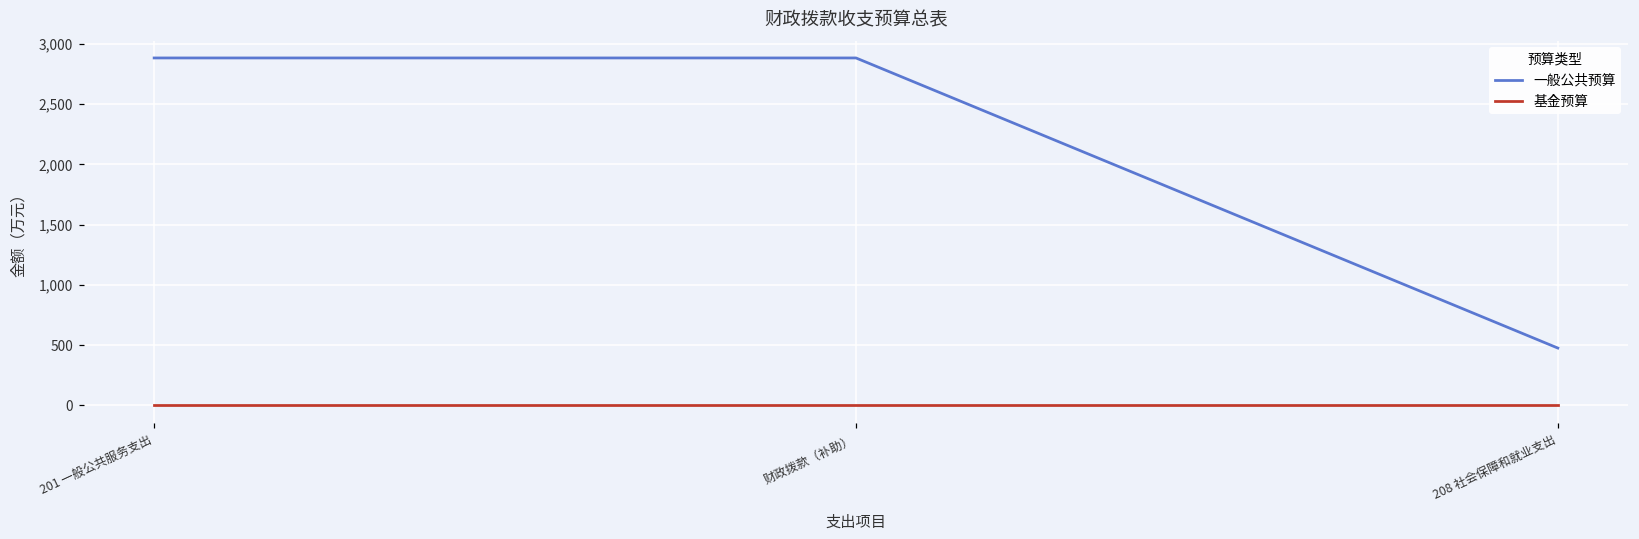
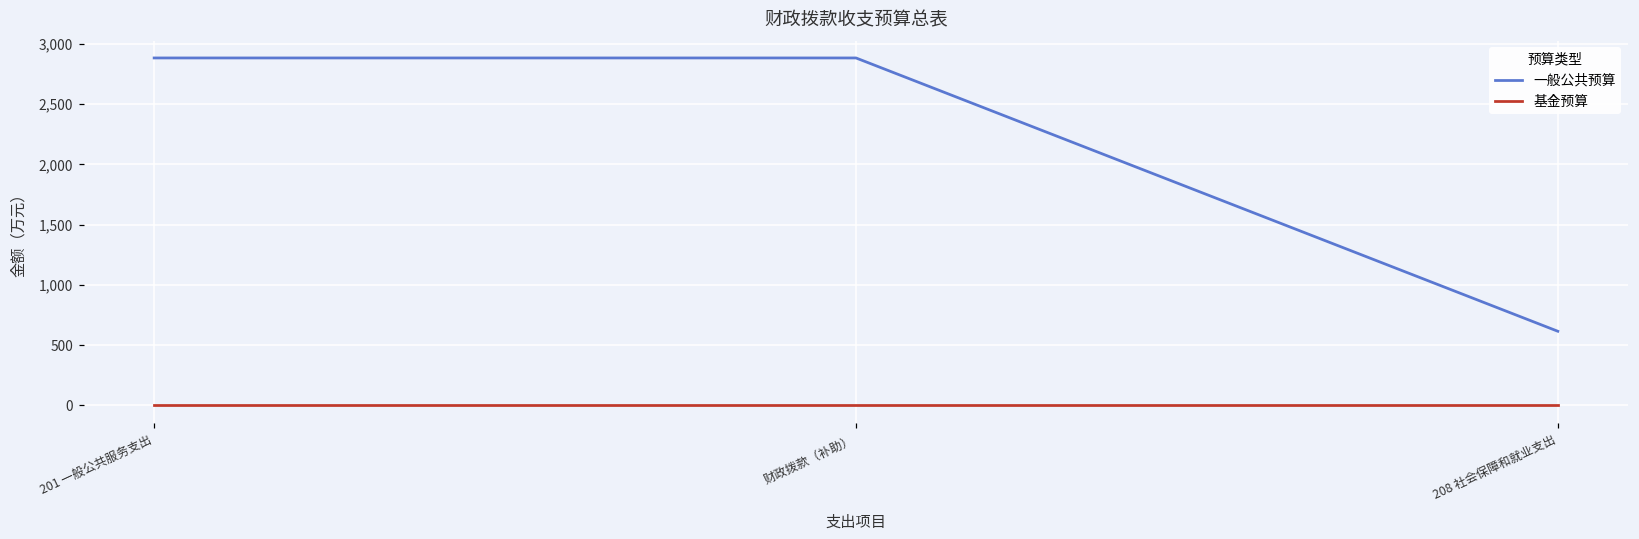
  {
    "一般公共预算": {
      "201 一般公共服务支出": "2,880",
      "财政拨款（补助）": "2,880",
-     "208 社会保障和就业支出": "480"
+     "208 社会保障和就业支出": "620"
    },
    "基金预算": {
      "201 一般公共服务支出": "0",
      "财政拨款（补助）": "0",
      "208 社会保障和就业支出": "0"
    }
  }
